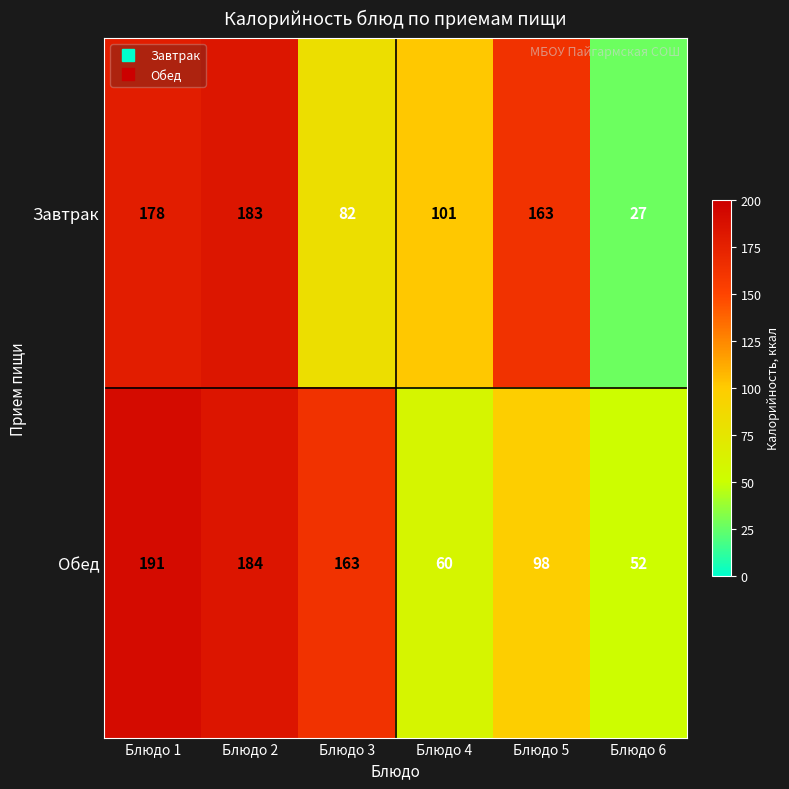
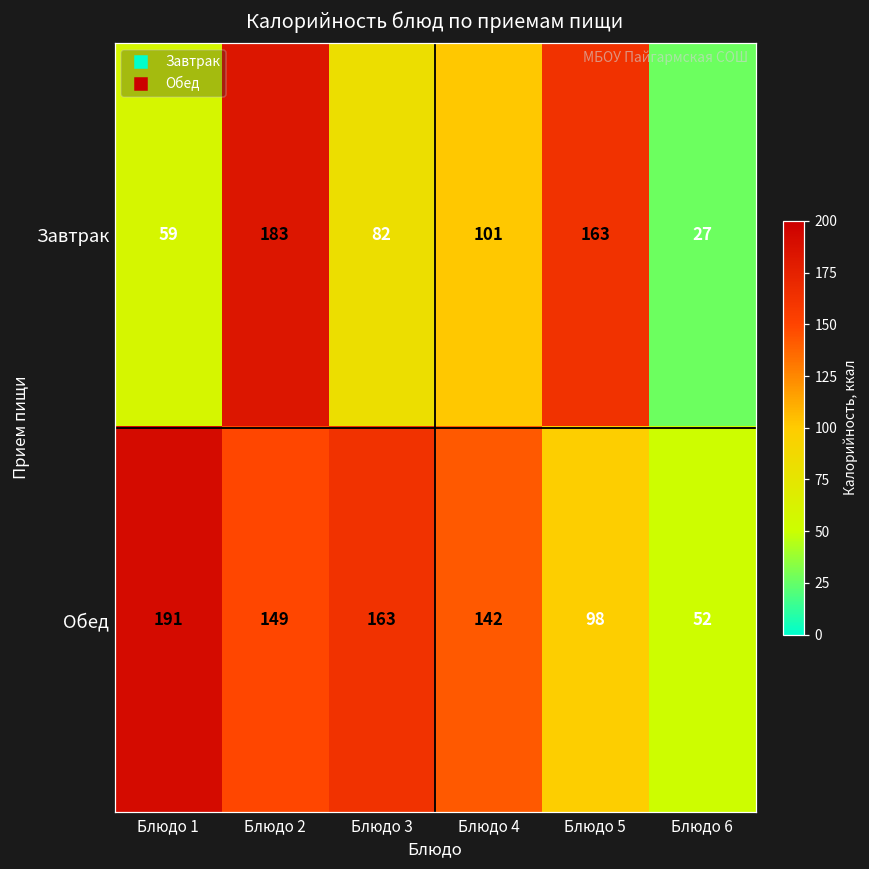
  {
    "Завтрак": {
-     "Блюдо 1": 178,
+     "Блюдо 1": 59,
      "Блюдо 2": 183,
      "Блюдо 3": 82,
      "Блюдо 4": 101,
      "Блюдо 5": 163
    },
    "Обед": {
      "Блюдо 1": 191,
-     "Блюдо 2": 184,
+     "Блюдо 2": 149,
      "Блюдо 3": 163,
-     "Блюдо 4": 60,
+     "Блюдо 4": 142,
      "Блюдо 5": 98,
      "Блюдо 6": 52
    }
  }
